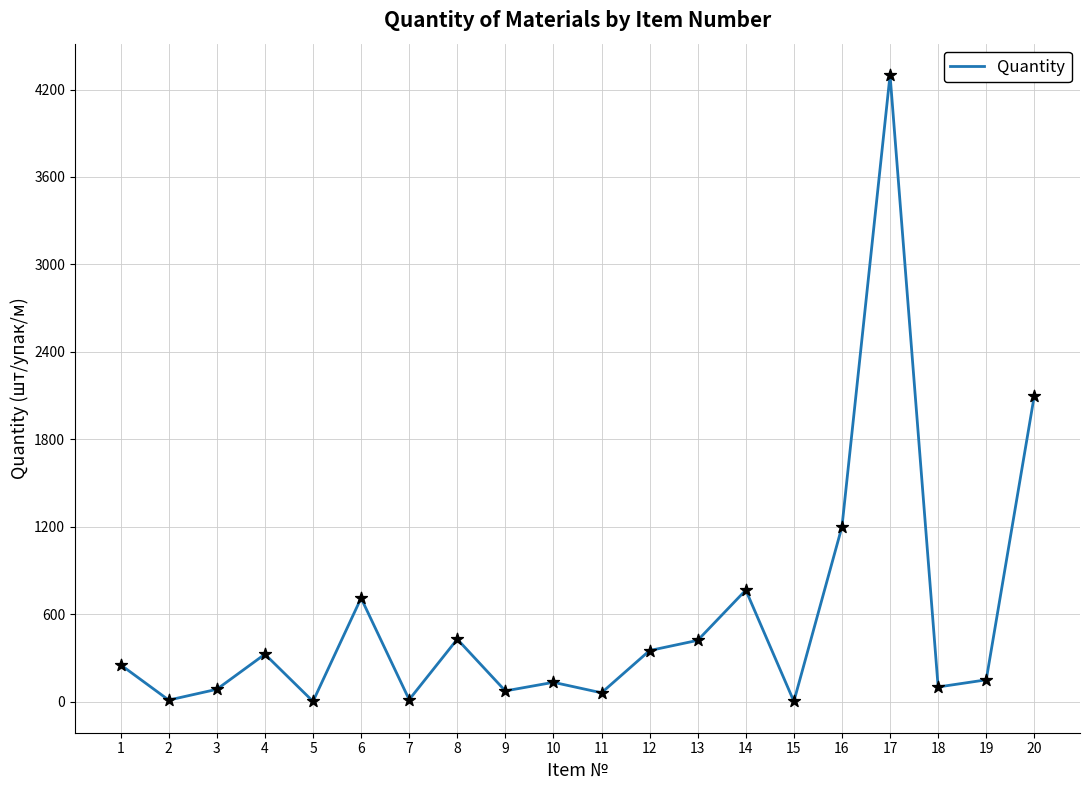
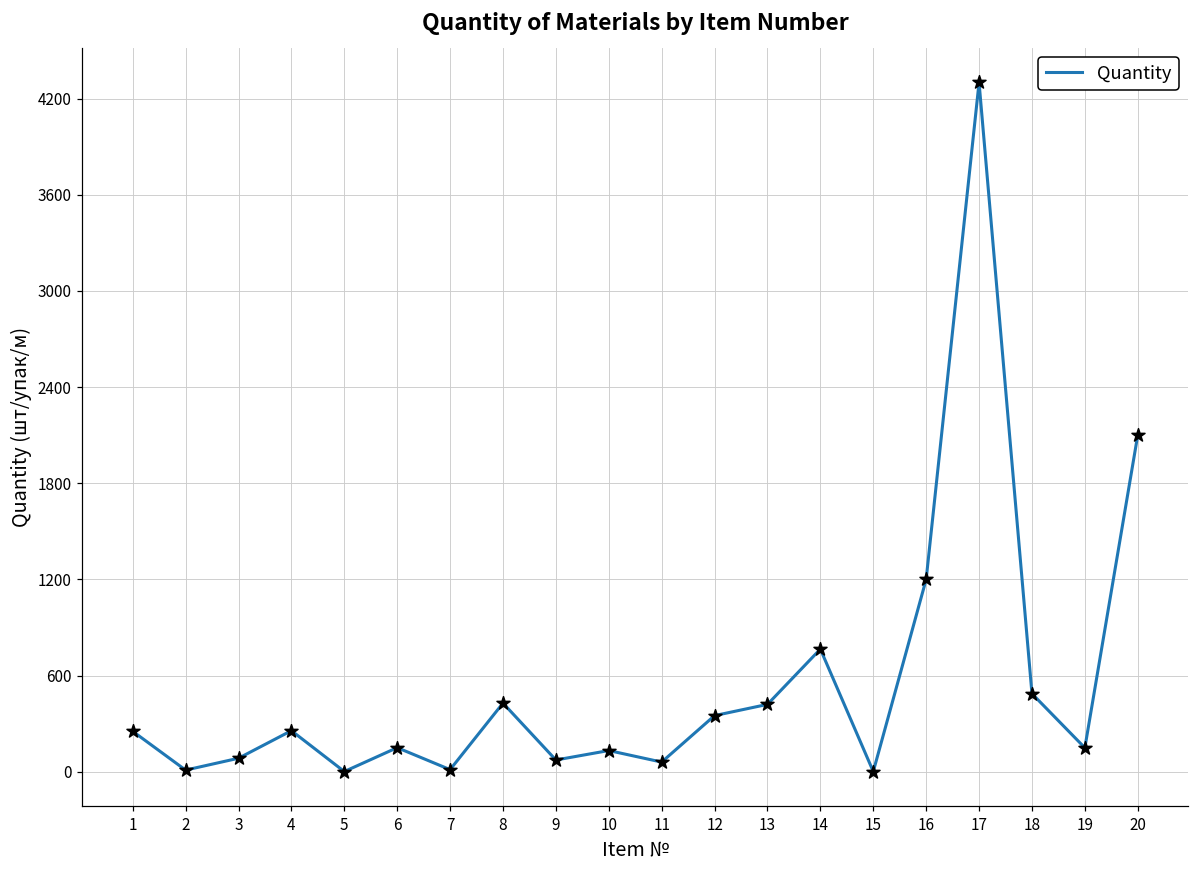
  {
    "1": 250,
    "2": 10,
    "3": 80,
-   "4": 330,
+   "4": 260,
    "5": 0,
-   "6": 710,
+   "6": 150,
    "7": 10,
    "8": 430,
    "9": 70,
    "10": 130,
    "11": 60,
    "12": 350,
    "13": 420,
    "14": 770,
    "15": 0,
    "16": 1200,
    "17": 4300,
-   "18": 100,
+   "18": 490,
    "19": 150,
    "20": 2100
  }
